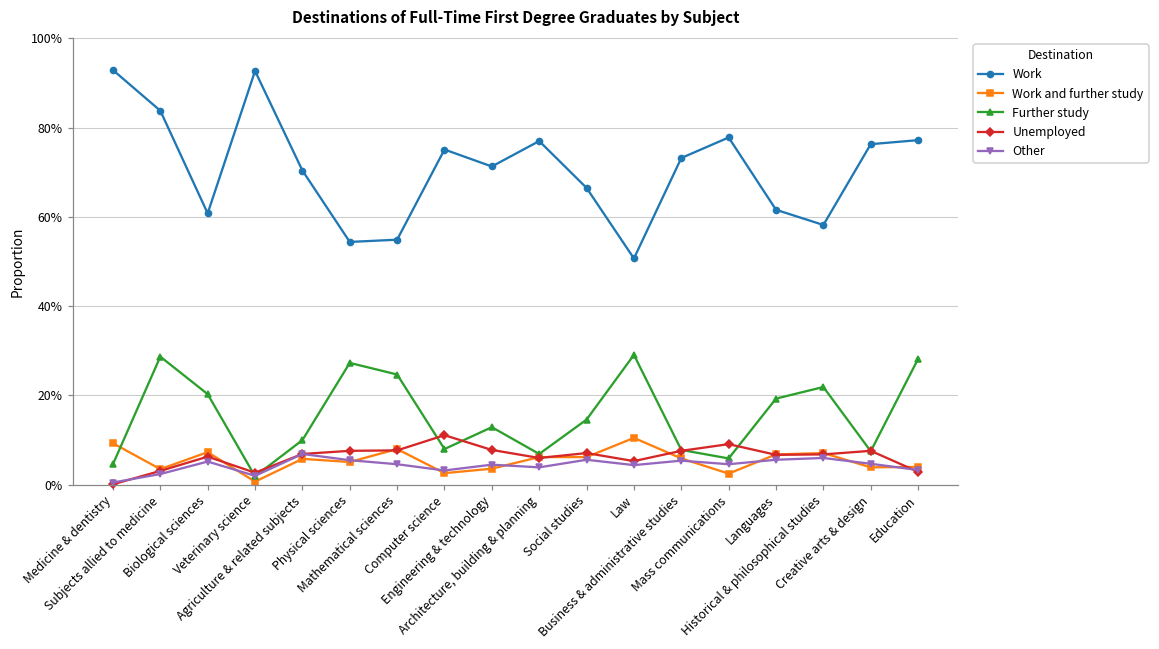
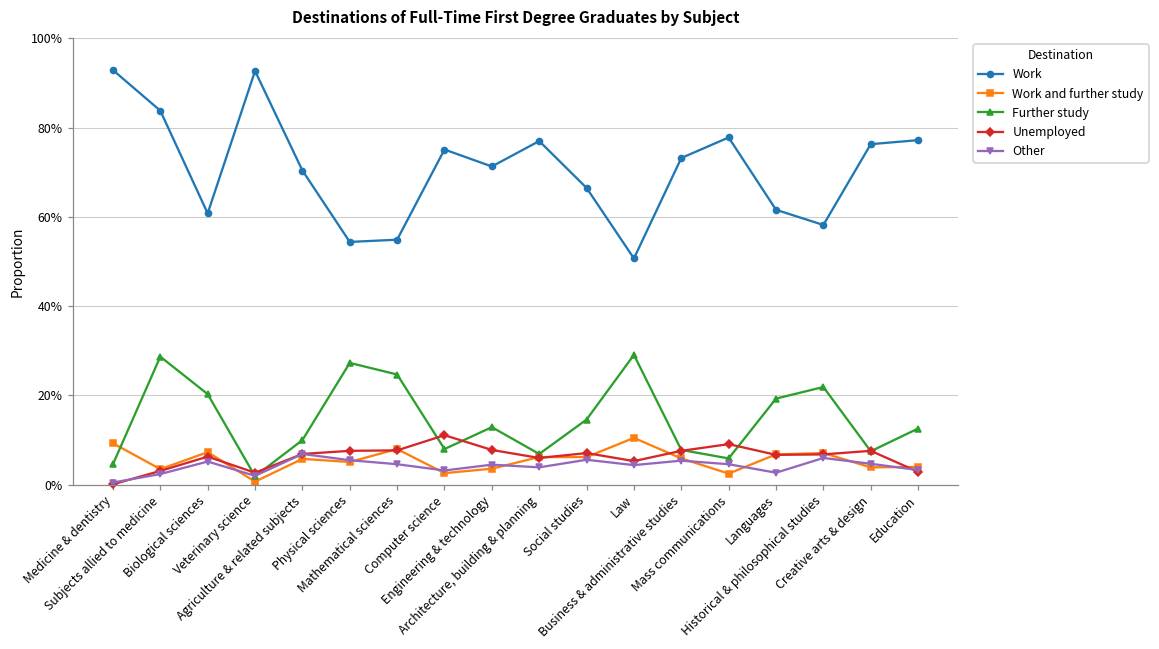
  {
    "Work": {
      "Medicine & dentistry": "93%",
      "Subjects allied to medicine": "84%",
      "Biological sciences": "61%",
      "Veterinary science": "93%",
      "Agriculture & related subjects": "70%",
      "Physical sciences": "54%",
      "Mathematical sciences": "55%",
      "Computer science": "75%",
      "Engineering & technology": "71%",
      "Architecture, building & planning": "77%",
      "Social studies": "67%",
      "Law": "51%",
      "Business & administrative studies": "73%",
      "Mass communications": "78%",
      "Languages": "62%",
      "Historical & philosophical studies": "58%",
      "Creative arts & design": "76%",
      "Education": "77%"
    },
    "Work and further study": {
      "Medicine & dentistry": "9%",
      "Biological sciences": "7%",
      "Veterinary science": "1%",
      "Agriculture & related subjects": "6%",
      "Engineering & technology": "4%",
      "Law": "11%",
      "Mass communications": "3%",
      "Creative arts & design": "4%",
      "Education": "4%"
    },
    "Further study": {
      "Medicine & dentistry": "5%",
      "Subjects allied to medicine": "29%",
      "Biological sciences": "20%",
      "Agriculture & related subjects": "10%",
      "Physical sciences": "27%",
      "Mathematical sciences": "25%",
      "Computer science": "8%",
      "Engineering & technology": "13%",
      "Architecture, building & planning": "7%",
      "Social studies": "15%",
      "Law": "29%",
      "Mass communications": "6%",
      "Languages": "19%",
      "Historical & philosophical studies": "22%",
-     "Education": "28%"
+     "Education": "13%"
    },
    "Unemployed": {
      "Biological sciences": "6%",
      "Veterinary science": "3%",
      "Physical sciences": "8%",
      "Computer science": "11%",
      "Engineering & technology": "8%",
      "Social studies": "7%",
      "Law": "5%",
      "Mass communications": "9%"
    },
    "Other": {
      "Subjects allied to medicine": "2%",
      "Biological sciences": "5%",
      "Mathematical sciences": "5%",
      "Engineering & technology": "5%",
      "Architecture, building & planning": "4%",
      "Law": "4%",
      "Mass communications": "5%",
-     "Languages": "6%",
+     "Languages": "3%",
      "Historical & philosophical studies": "6%",
      "Creative arts & design": "5%"
    }
  }
